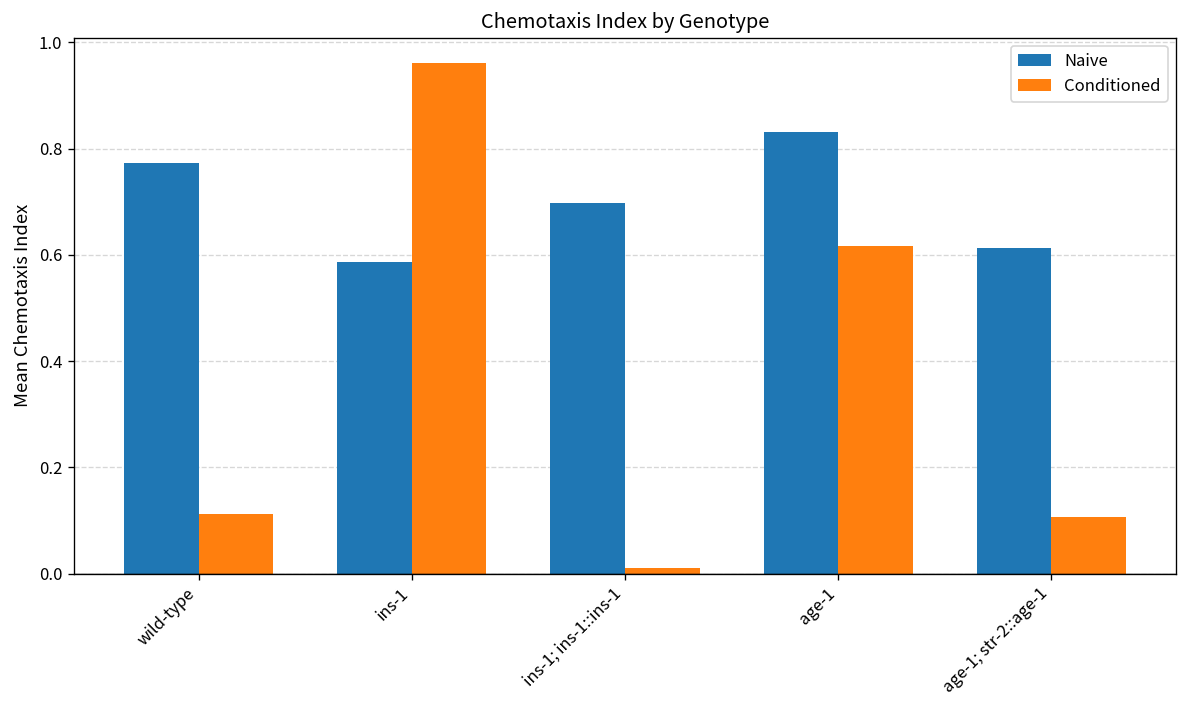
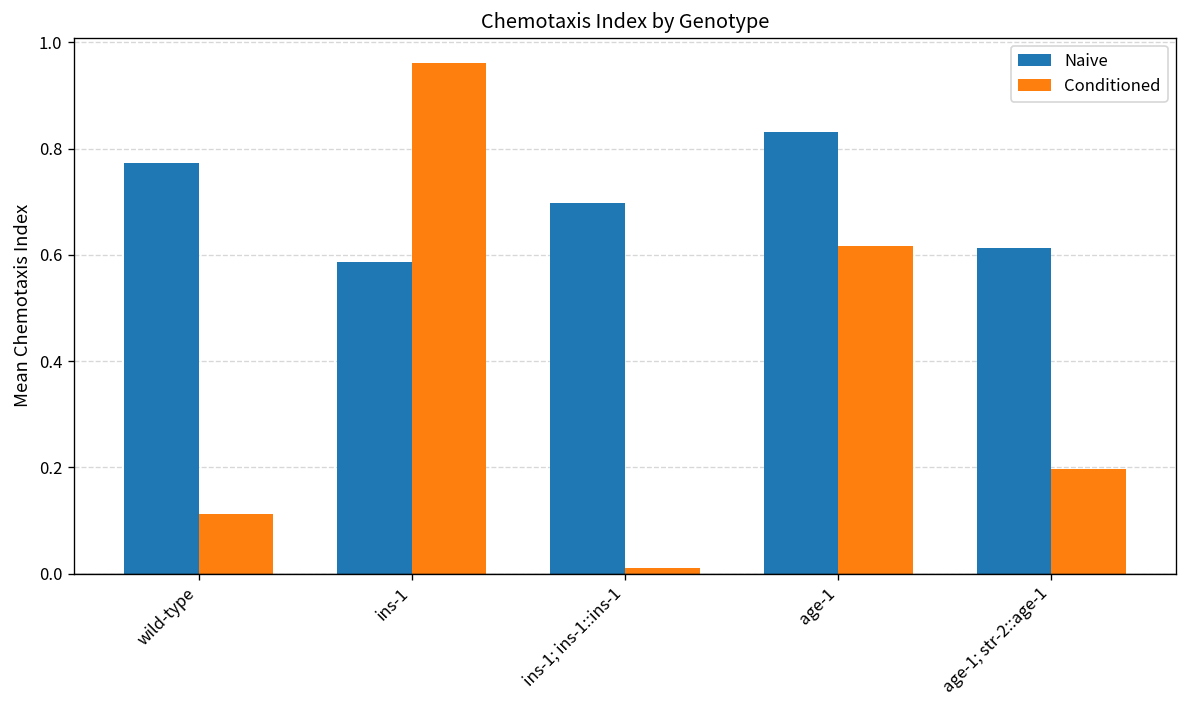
  {
    "Naive": {
      "wild-type": 0.77,
      "ins-1": 0.59,
      "ins-1; ins-1::ins-1": 0.70,
      "age-1": 0.83,
      "age-1; str-2::age-1": 0.61
    },
    "Conditioned": {
      "wild-type": 0.11,
      "ins-1": 0.96,
      "ins-1; ins-1::ins-1": 0.01,
      "age-1": 0.62,
-     "age-1; str-2::age-1": 0.11
+     "age-1; str-2::age-1": 0.20
    }
  }
